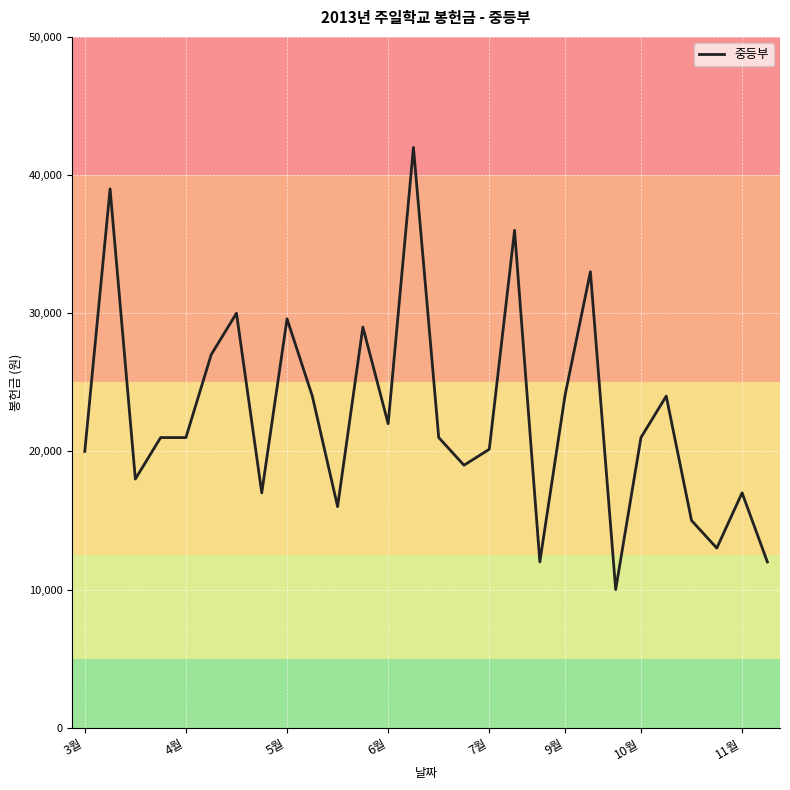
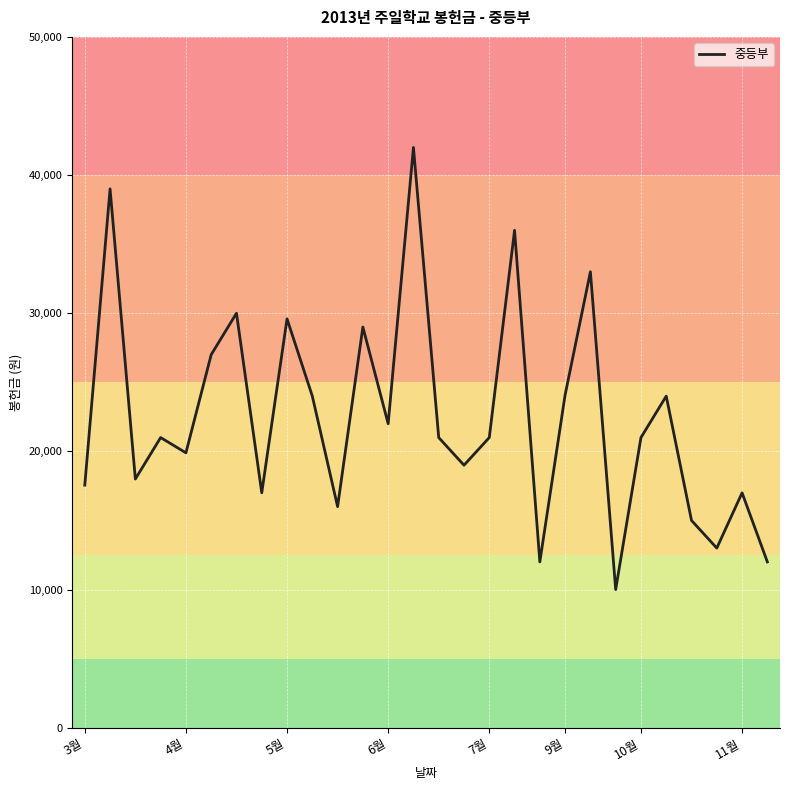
  {
-   "3월": "20,000",
-   "4월": "21,000",
+   "3월": "17,600",
+   "4월": "19,900",
    "5월": "29,600",
    "6월": "22,000",
-   "7월": "20,200",
+   "7월": "21,000",
    "9월": "24,100",
    "10월": "21,000",
    "11월": "17,000"
  }
